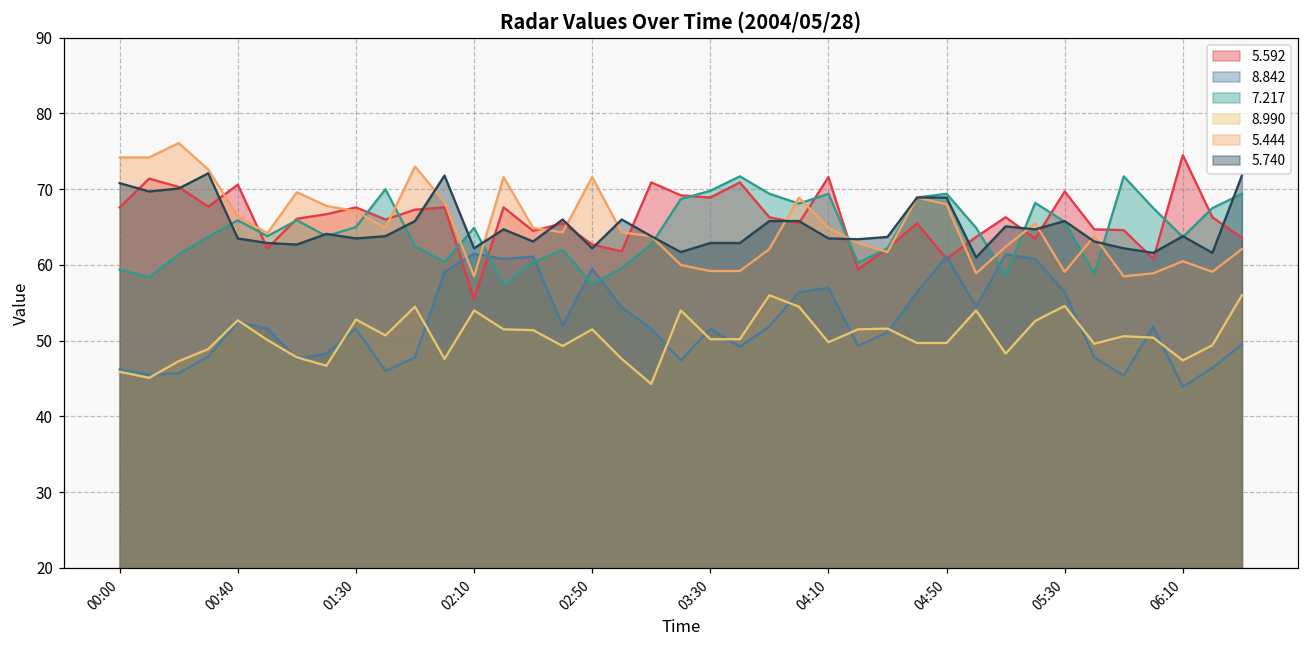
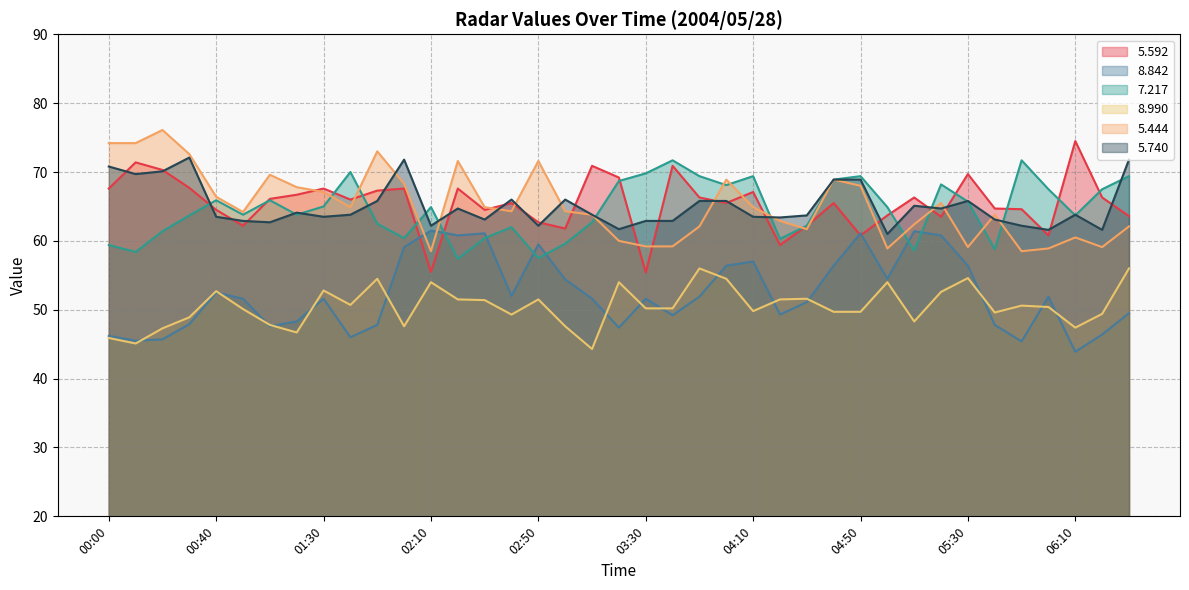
  {
    "5.592": {
      "00:00": 68,
-     "00:40": 71,
+     "00:40": 65,
      "01:30": 68,
      "02:10": 56,
      "02:50": 63,
-     "03:30": 69,
-     "04:10": 72,
+     "03:30": 55,
+     "04:10": 67,
      "05:30": 70,
      "06:10": 75
    }
  }
